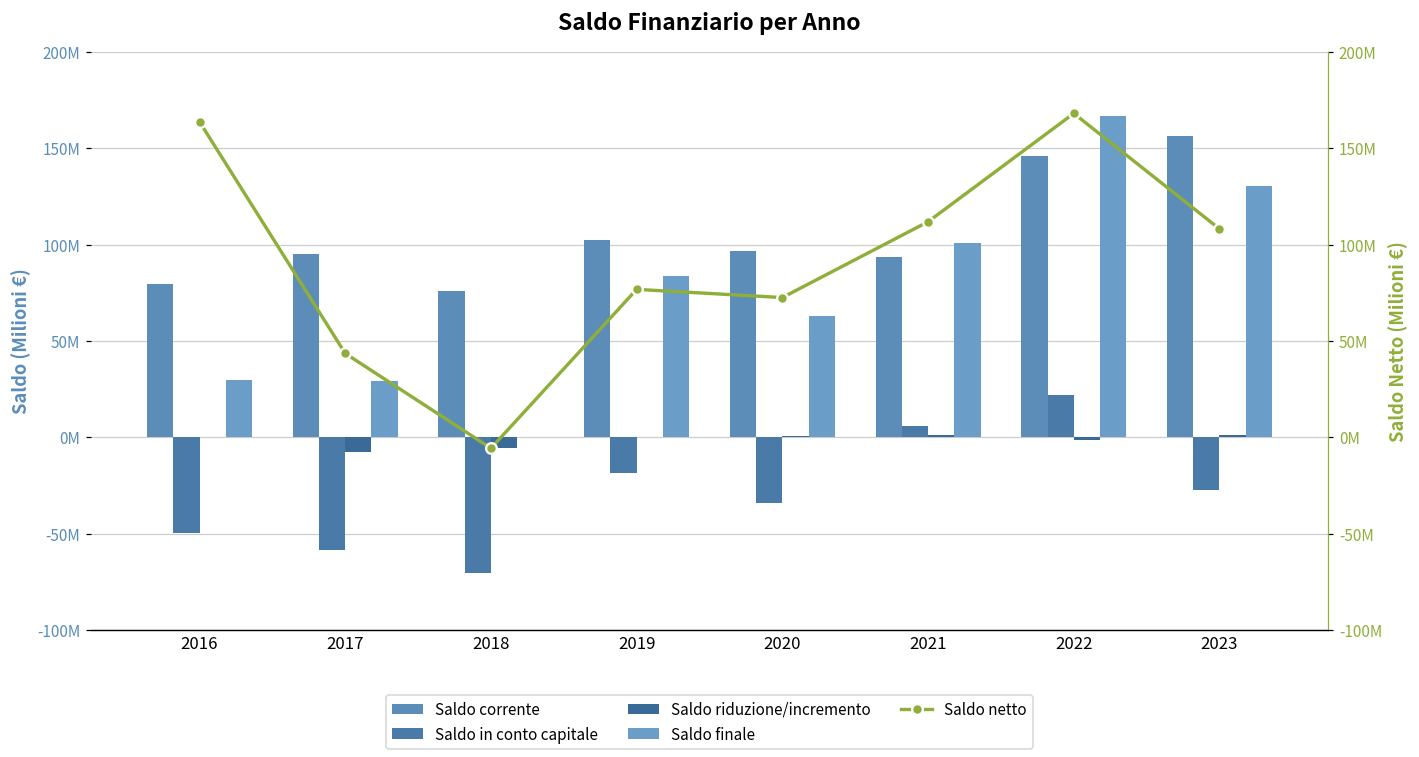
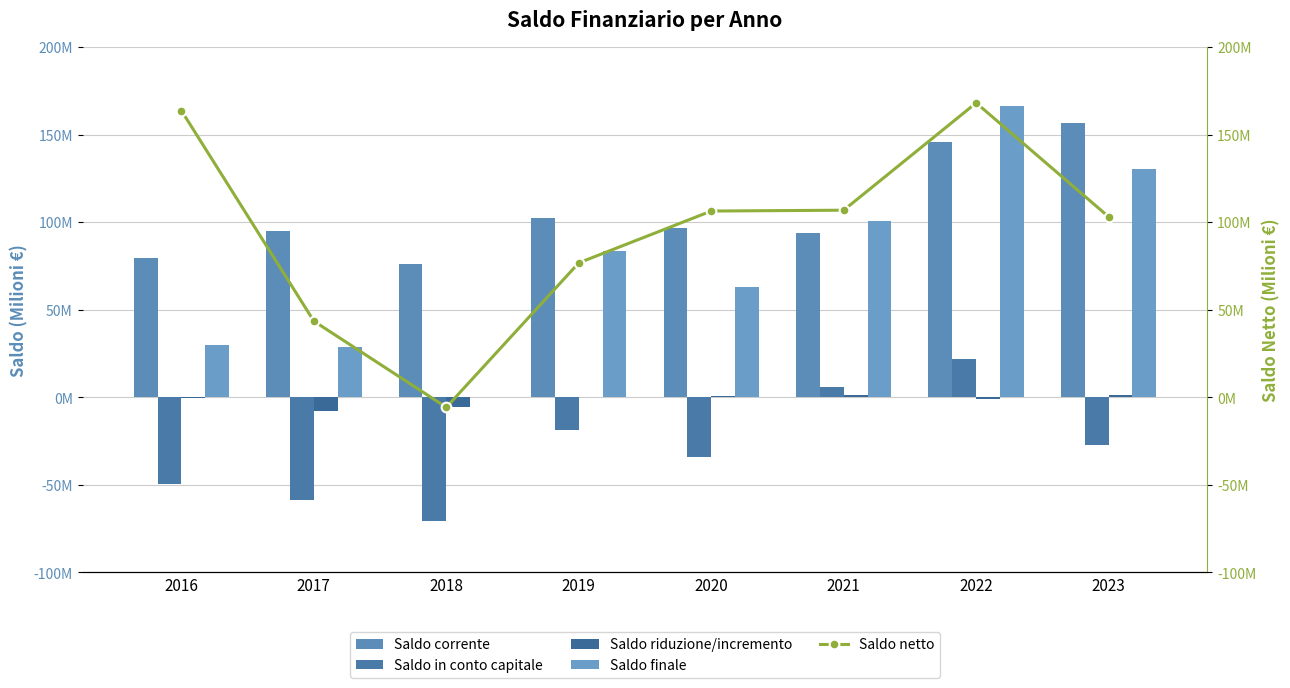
  {
    "Saldo netto": {
      "2016": 164000000,
      "2017": 44000000,
      "2018": -6000000,
      "2019": 77000000,
-     "2020": 73000000,
-     "2021": 112000000,
+     "2020": 106000000,
+     "2021": 107000000,
      "2022": 168000000,
-     "2023": 108000000
+     "2023": 103000000
    }
  }
